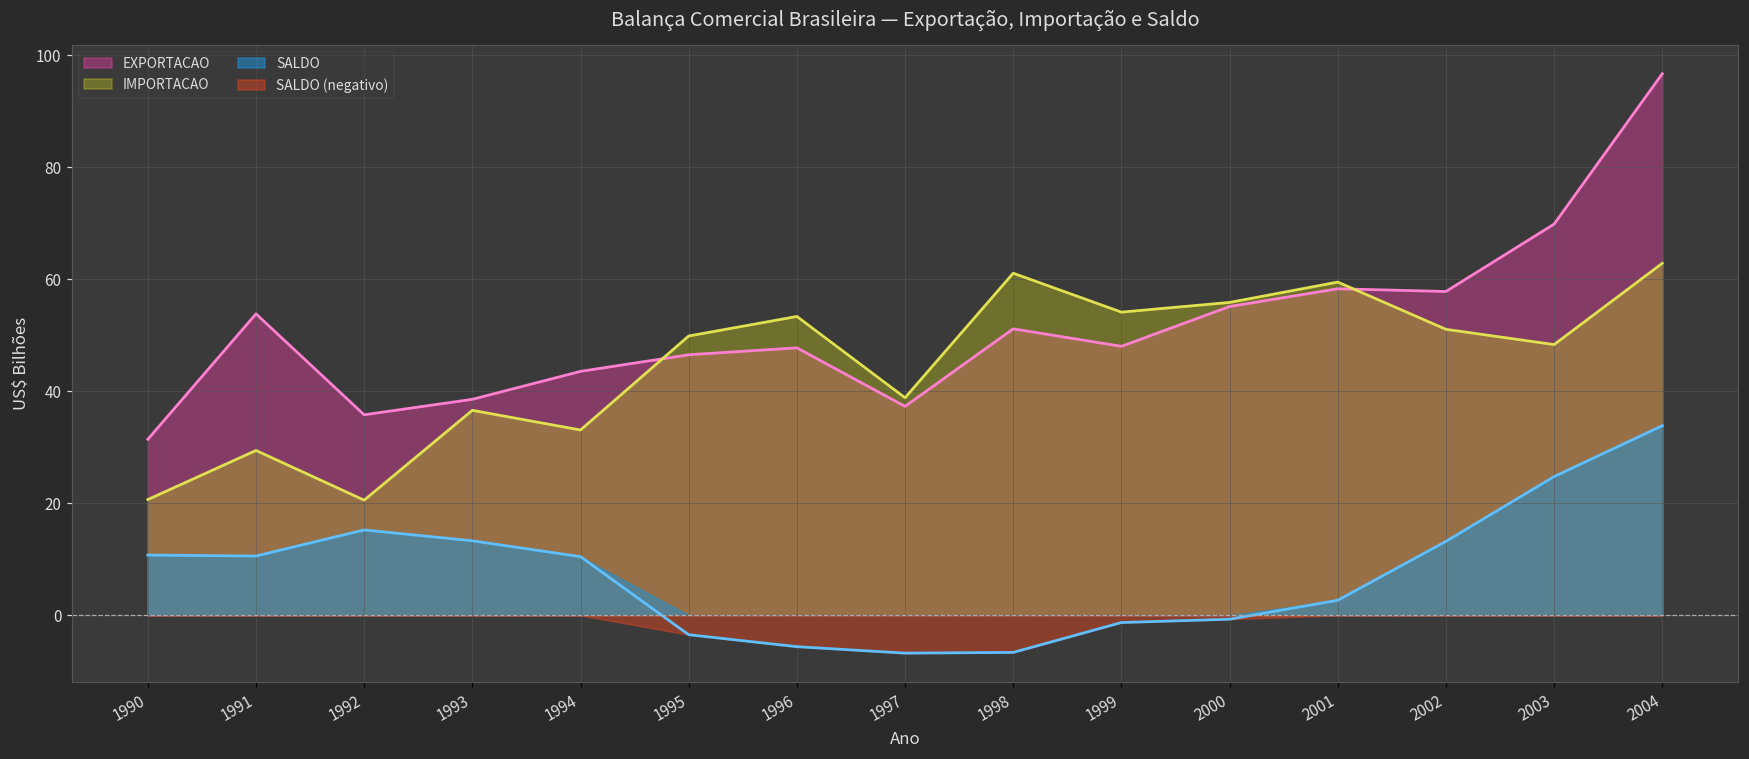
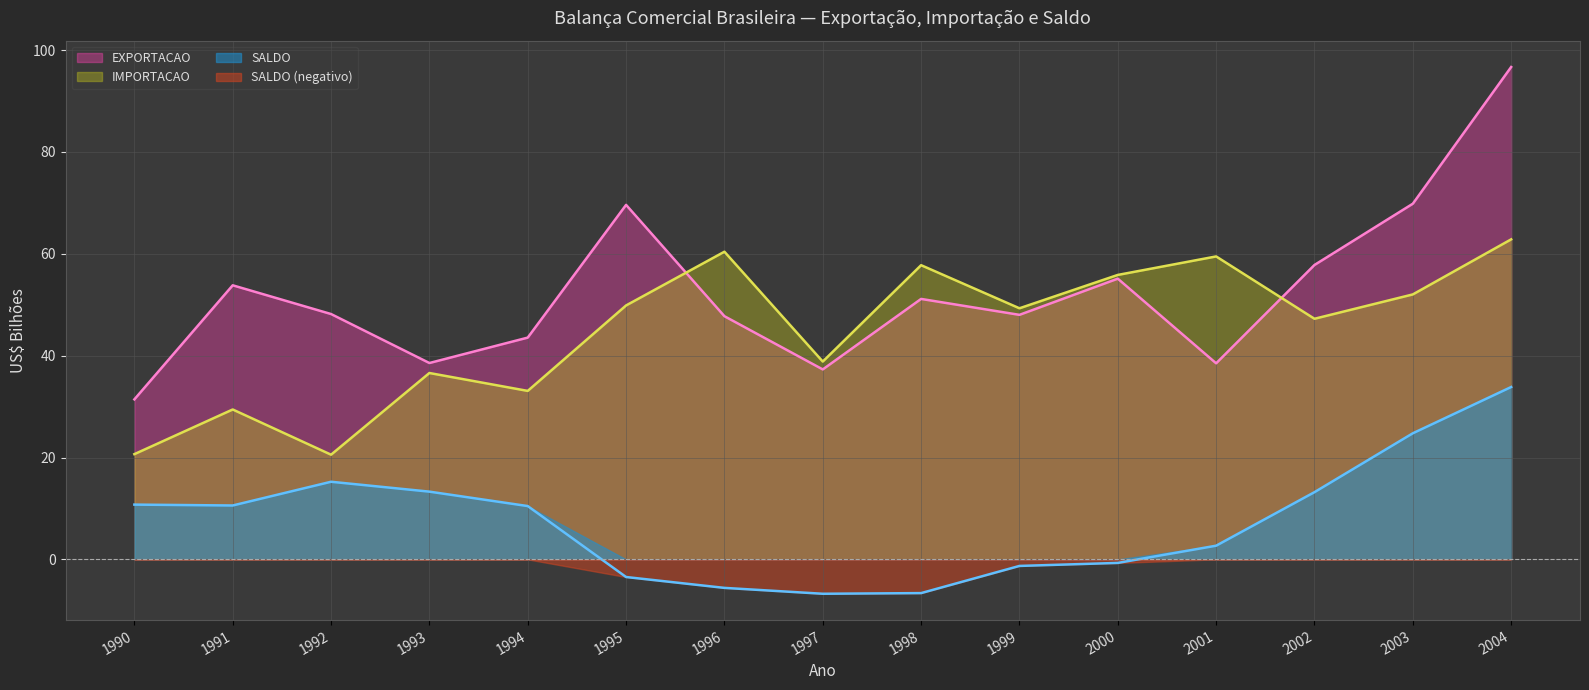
  {
    "EXPORTACAO": {
      "1990": 31,
      "1991": 54,
-     "1992": 36,
+     "1992": 48,
      "1993": 39,
      "1994": 44,
-     "1995": 47,
+     "1995": 70,
      "1996": 48,
      "1997": 37,
      "1998": 51,
      "1999": 48,
      "2000": 55,
-     "2001": 58,
+     "2001": 38,
      "2002": 58,
      "2003": 70,
      "2004": 97
    },
    "IMPORTACAO": {
      "1990": 21,
      "1991": 29,
      "1992": 21,
      "1993": 37,
      "1994": 33,
      "1995": 50,
-     "1996": 53,
+     "1996": 60,
      "1997": 39,
-     "1998": 61,
-     "1999": 54,
+     "1998": 58,
+     "1999": 49,
      "2000": 56,
      "2001": 59,
-     "2002": 51,
-     "2003": 48,
+     "2002": 47,
+     "2003": 52,
      "2004": 63
    },
    "SALDO (negativo)": {
      "1990": 0,
      "1991": 0,
      "1992": 0,
      "1993": 0,
      "1994": 0,
      "2001": 0,
      "2002": 0,
      "2003": 0,
      "2004": 0
    }
  }
